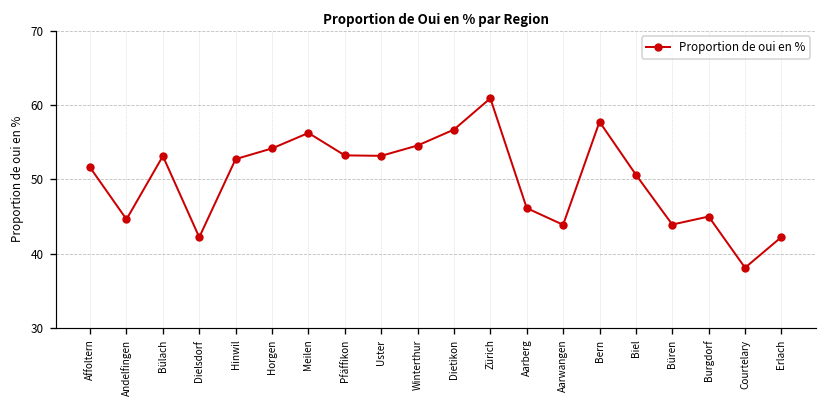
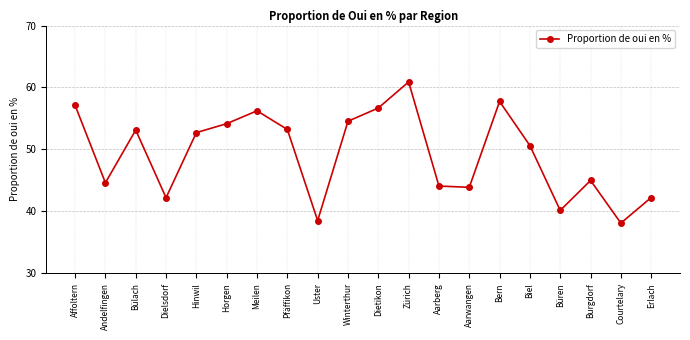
  {
-   "Affoltern": 52,
+   "Affoltern": 57,
    "Andelfingen": 45,
    "Bülach": 53,
    "Dielsdorf": 42,
    "Hinwil": 53,
    "Horgen": 54,
    "Meilen": 56,
    "Pfäffikon": 53,
-   "Uster": 53,
+   "Uster": 39,
    "Winterthur": 55,
    "Dietikon": 57,
    "Zürich": 61,
-   "Aarberg": 46,
+   "Aarberg": 44,
    "Aarwangen": 44,
    "Bern": 58,
    "Biel": 51,
-   "Büren": 44,
+   "Büren": 40,
    "Burgdorf": 45,
    "Courtelary": 38,
    "Erlach": 42
  }
